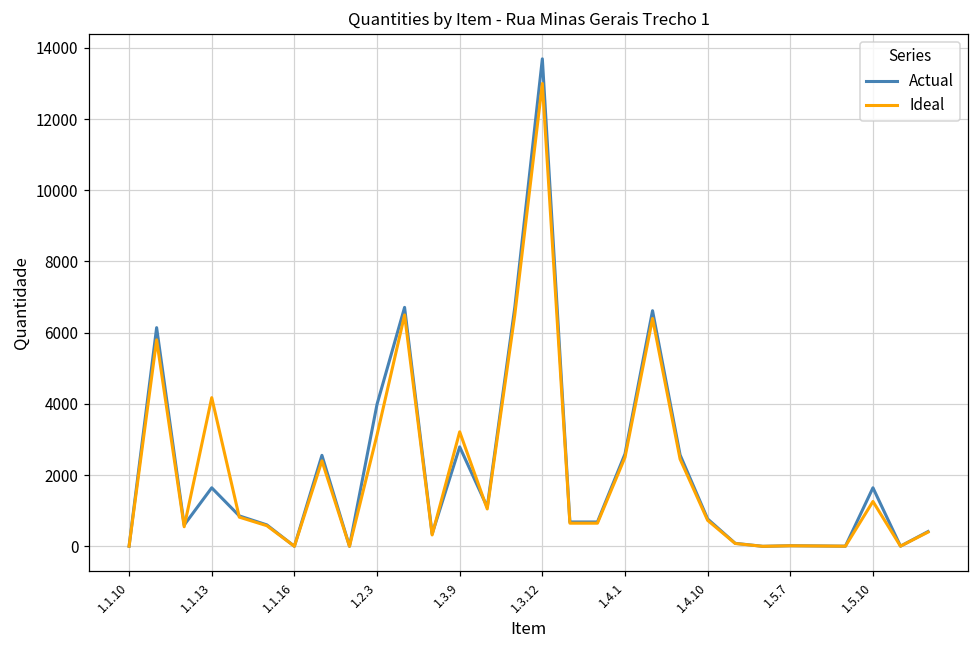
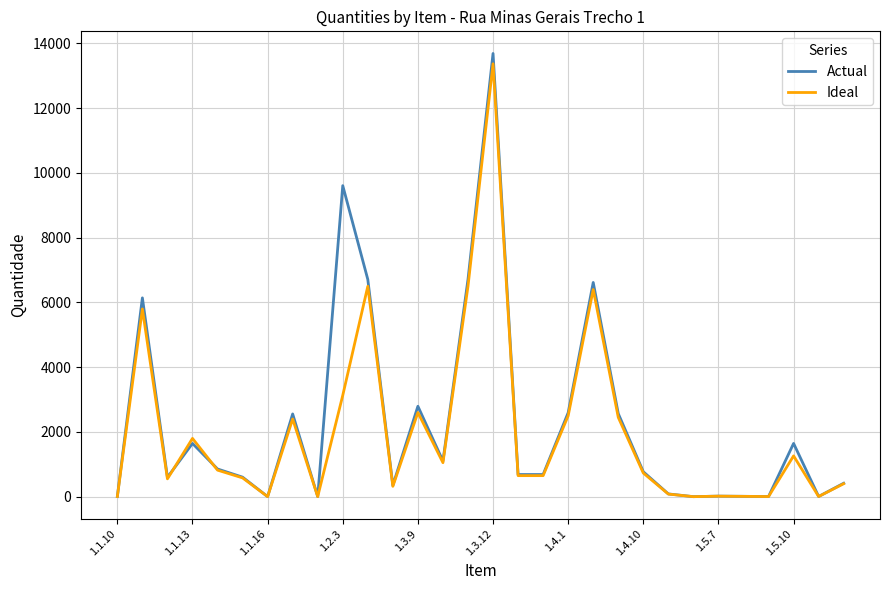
  {
    "Actual": {
      "1.1.13": 1600,
-     "1.2.3": 4000,
+     "1.2.3": 9600,
      "1.3.9": 2800,
      "1.3.12": 13700,
      "1.4.1": 2600,
      "1.5.10": 1600
    },
    "Ideal": {
-     "1.1.13": 4200,
+     "1.1.13": 1800,
      "1.2.3": 3100,
-     "1.3.9": 3200,
-     "1.3.12": 13000,
+     "1.3.9": 2600,
+     "1.3.12": 13400,
      "1.4.1": 2500,
      "1.5.10": 1300
    }
  }
